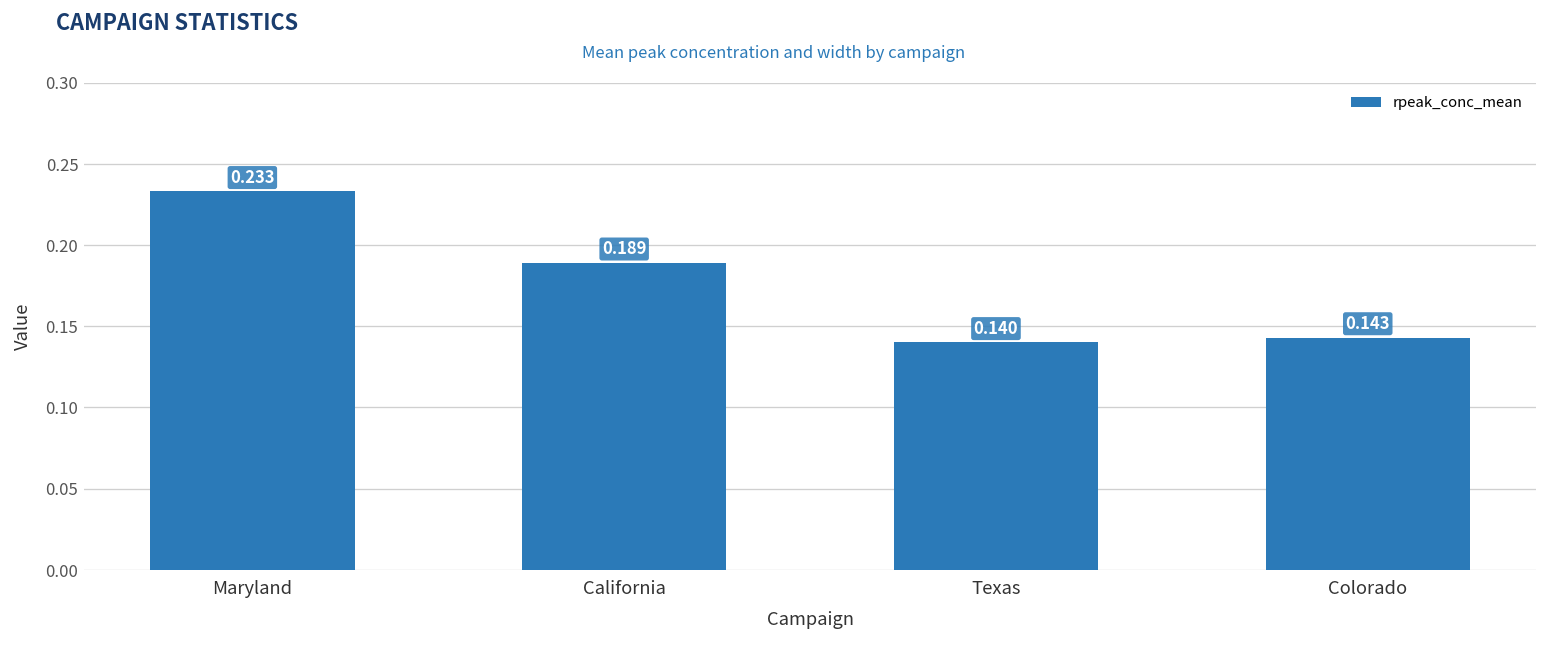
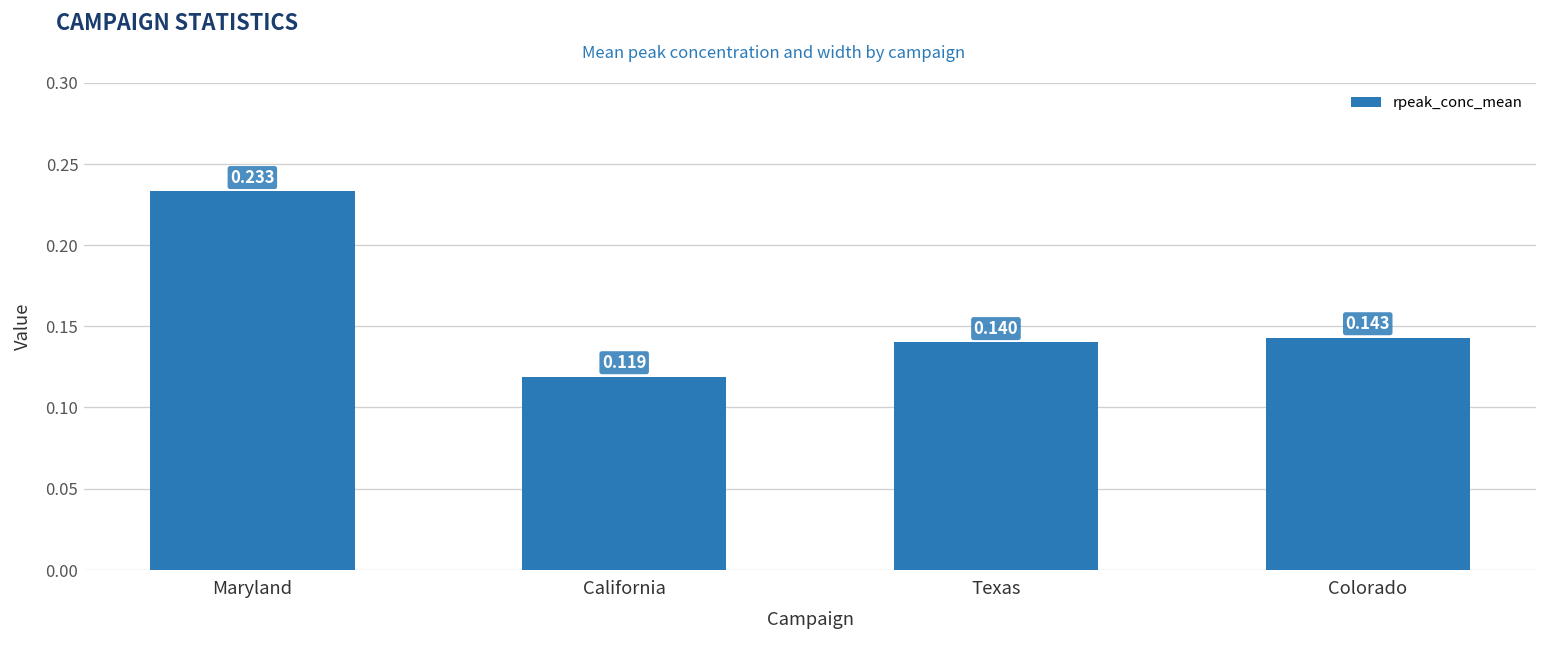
  {
-   "California": 0.189
+   "California": 0.119
  }
